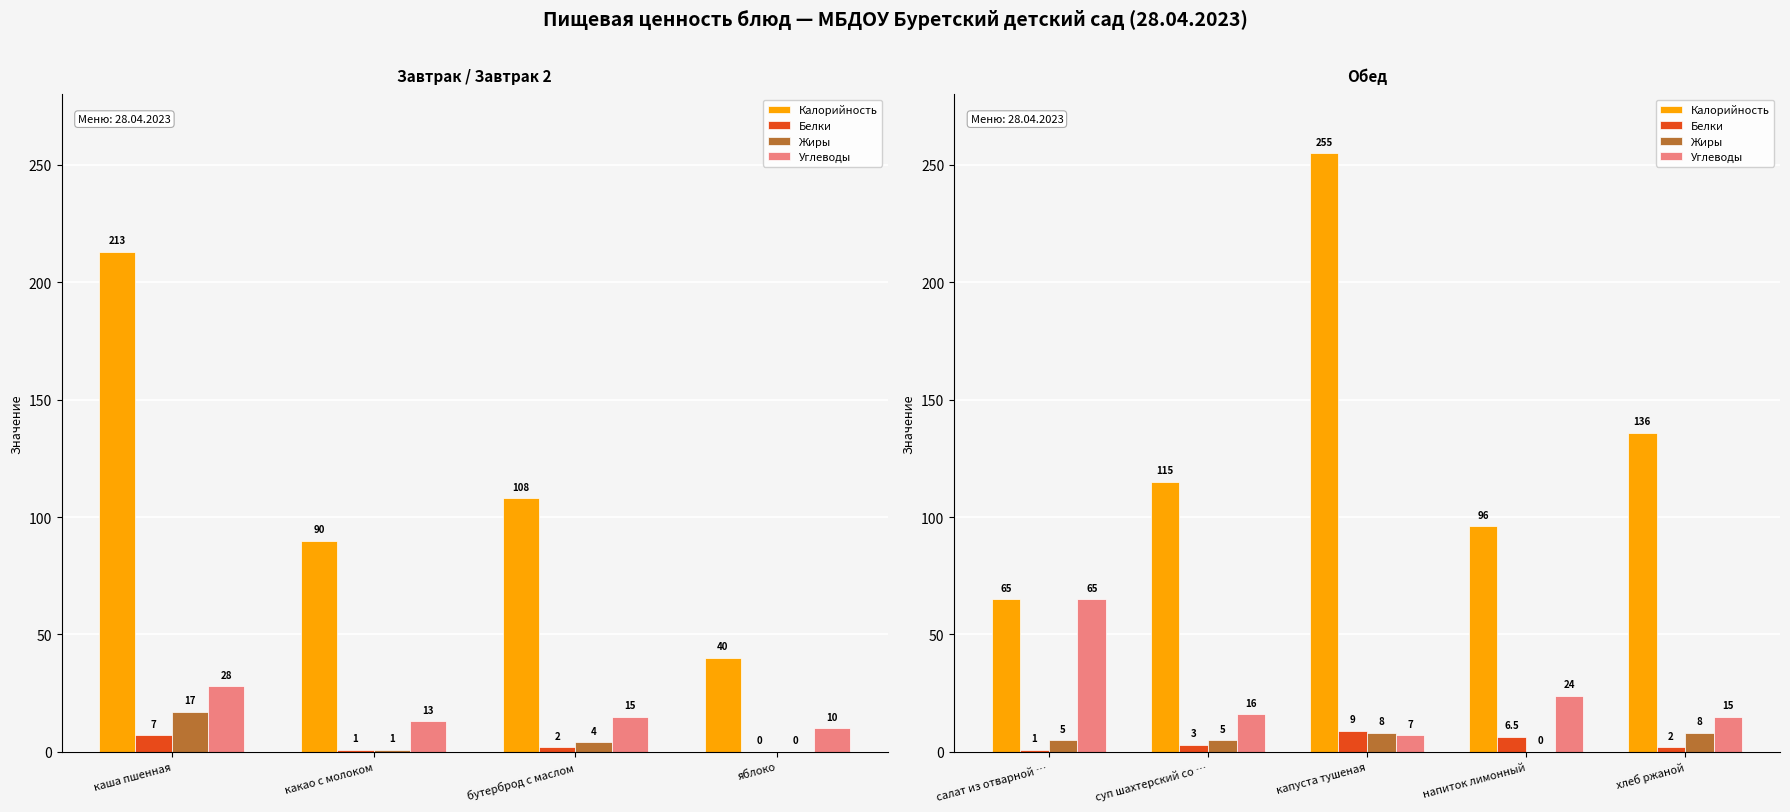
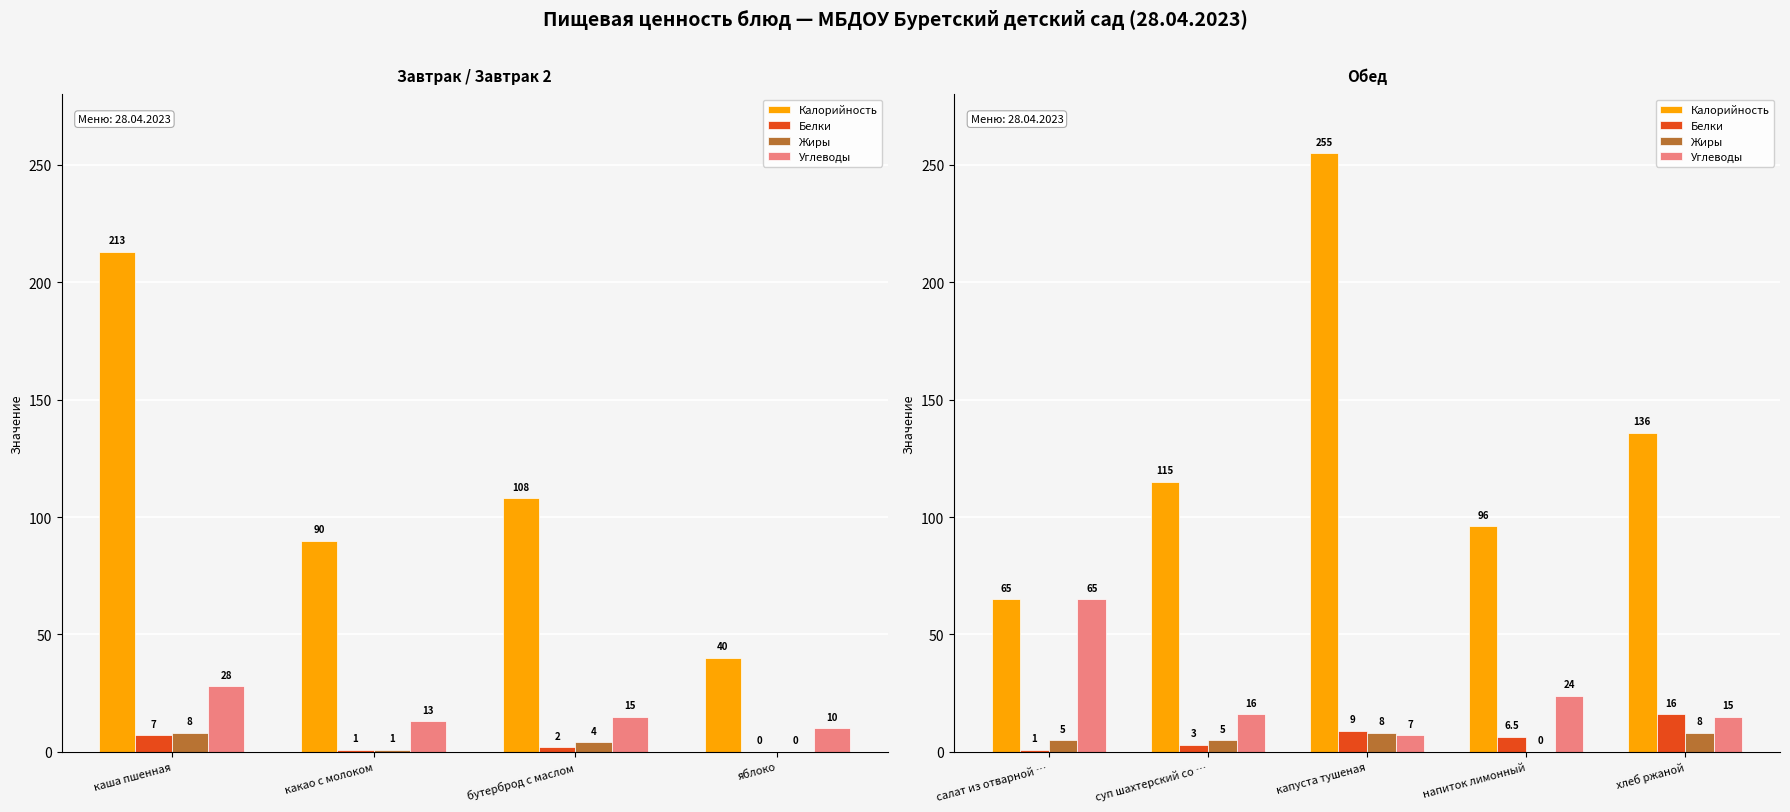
  {
    "Завтрак / Завтрак 2": {
      "Калорийность": {
        "каша пшенная": 213,
        "какао с молоком": 90,
        "бутерброд с маслом": 108,
        "яблоко": 40
      },
      "Белки": {
        "каша пшенная": 7,
        "какао с молоком": 1,
        "бутерброд с маслом": 2,
        "яблоко": 0
      },
      "Жиры": {
-       "каша пшенная": 17,
+       "каша пшенная": 8,
        "какао с молоком": 1,
        "бутерброд с маслом": 4,
        "яблоко": 0
      },
      "Углеводы": {
        "каша пшенная": 28,
        "какао с молоком": 13,
        "бутерброд с маслом": 15,
        "яблоко": 10
      }
    },
    "Обед": {
      "Калорийность": {
        "салат из отварной …": 65,
        "суп шахтерский со …": 115,
        "капуста тушеная": 255,
        "напиток лимонный": 96,
        "хлеб ржаной": 136
      },
      "Белки": {
        "салат из отварной …": 1,
        "суп шахтерский со …": 3,
        "капуста тушеная": 9,
        "напиток лимонный": 6.5,
-       "хлеб ржаной": 2
+       "хлеб ржаной": 16
      },
      "Жиры": {
        "салат из отварной …": 5,
        "суп шахтерский со …": 5,
        "капуста тушеная": 8,
        "напиток лимонный": 0,
        "хлеб ржаной": 8
      },
      "Углеводы": {
        "салат из отварной …": 65,
        "суп шахтерский со …": 16,
        "капуста тушеная": 7,
        "напиток лимонный": 24,
        "хлеб ржаной": 15
      }
    }
  }
